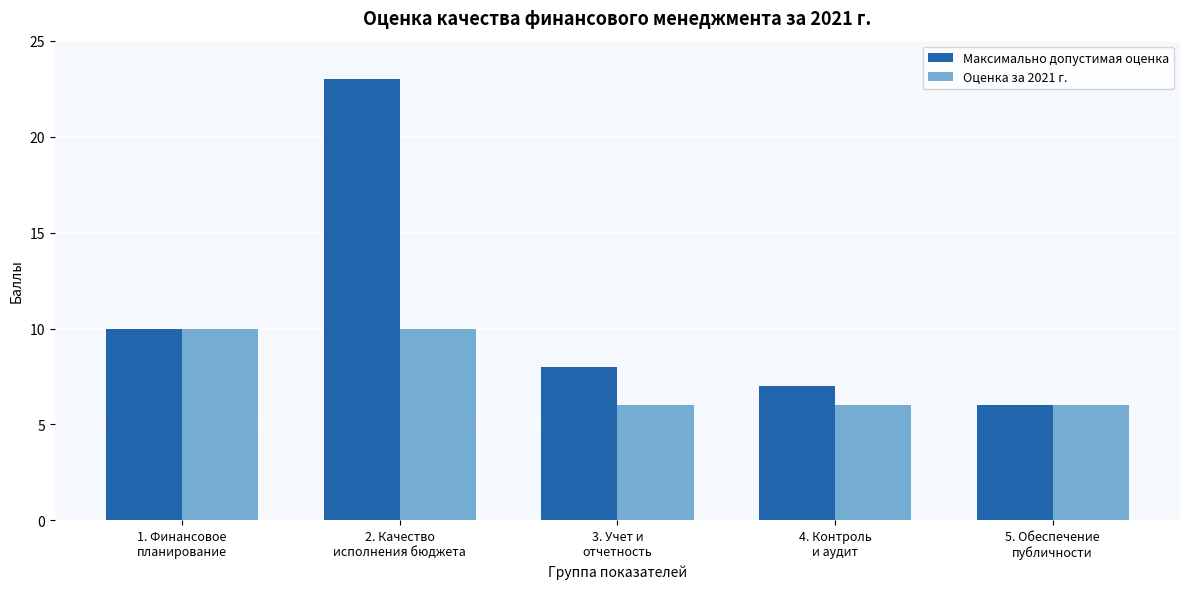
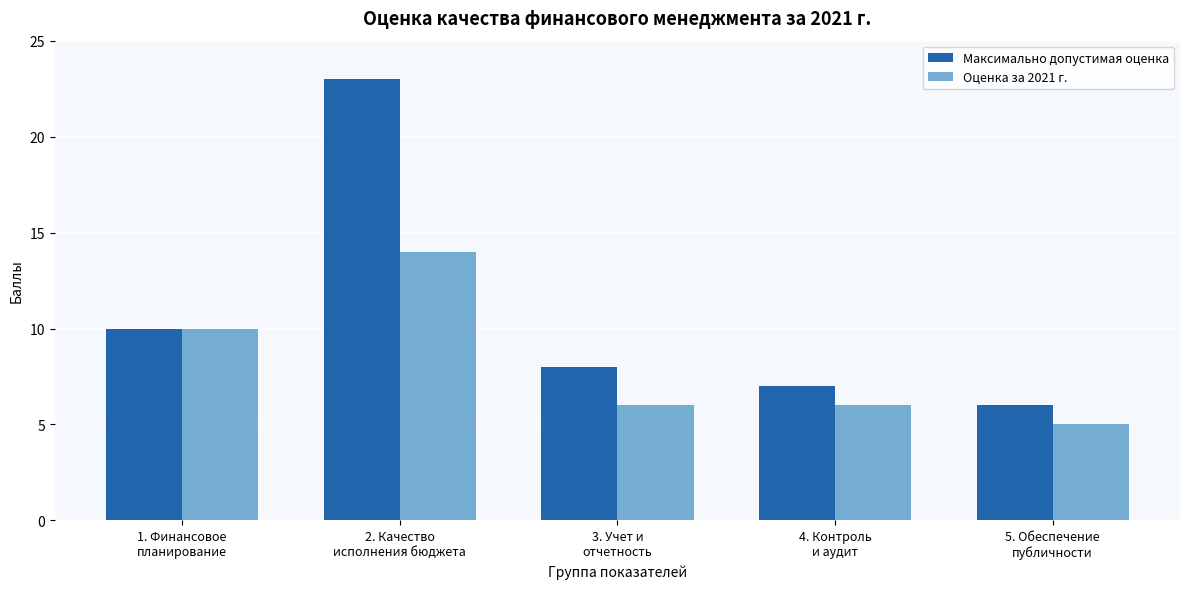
  {
    "Максимально допустимая оценка": {
      "1. Финансовое планирование": 10,
      "2. Качество исполнения бюджета": 23,
      "3. Учет и отчетность": 8,
      "4. Контроль и аудит": 7,
      "5. Обеспечение публичности": 6
    },
    "Оценка за 2021 г.": {
      "1. Финансовое планирование": 10,
-     "2. Качество исполнения бюджета": 10,
+     "2. Качество исполнения бюджета": 14,
      "3. Учет и отчетность": 6,
      "4. Контроль и аудит": 6,
-     "5. Обеспечение публичности": 6
+     "5. Обеспечение публичности": 5
    }
  }
